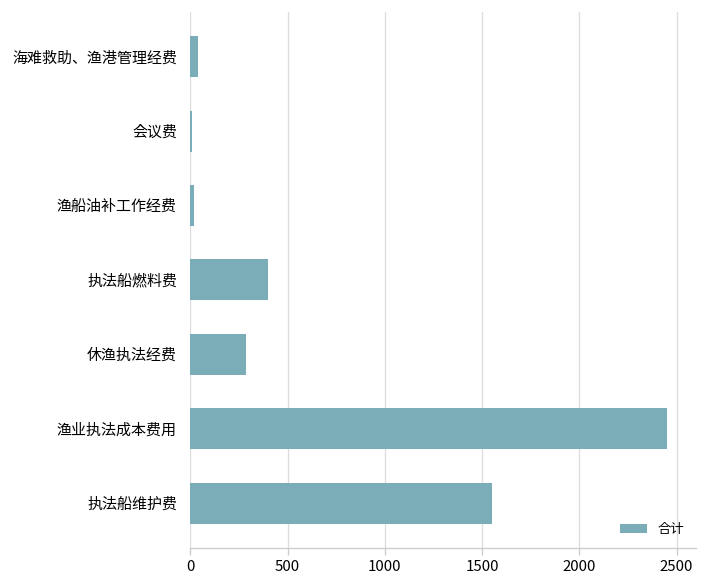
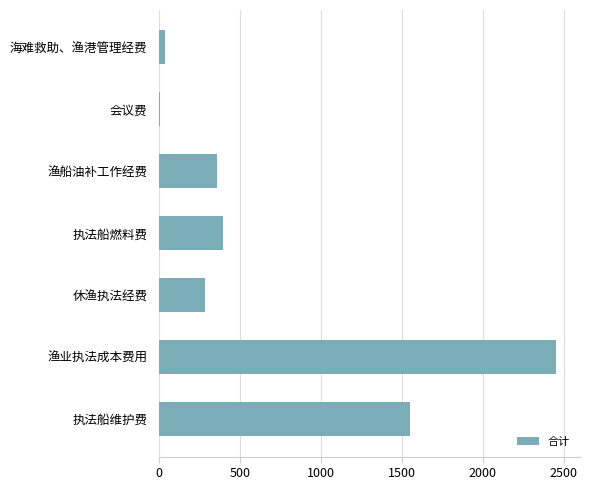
  {
    "海难救助、渔港管理经费": 40,
-   "渔船油补工作经费": 20,
+   "渔船油补工作经费": 360,
    "执法船燃料费": 400,
    "休渔执法经费": 290,
    "渔业执法成本费用": 2450,
    "执法船维护费": 1550
  }
